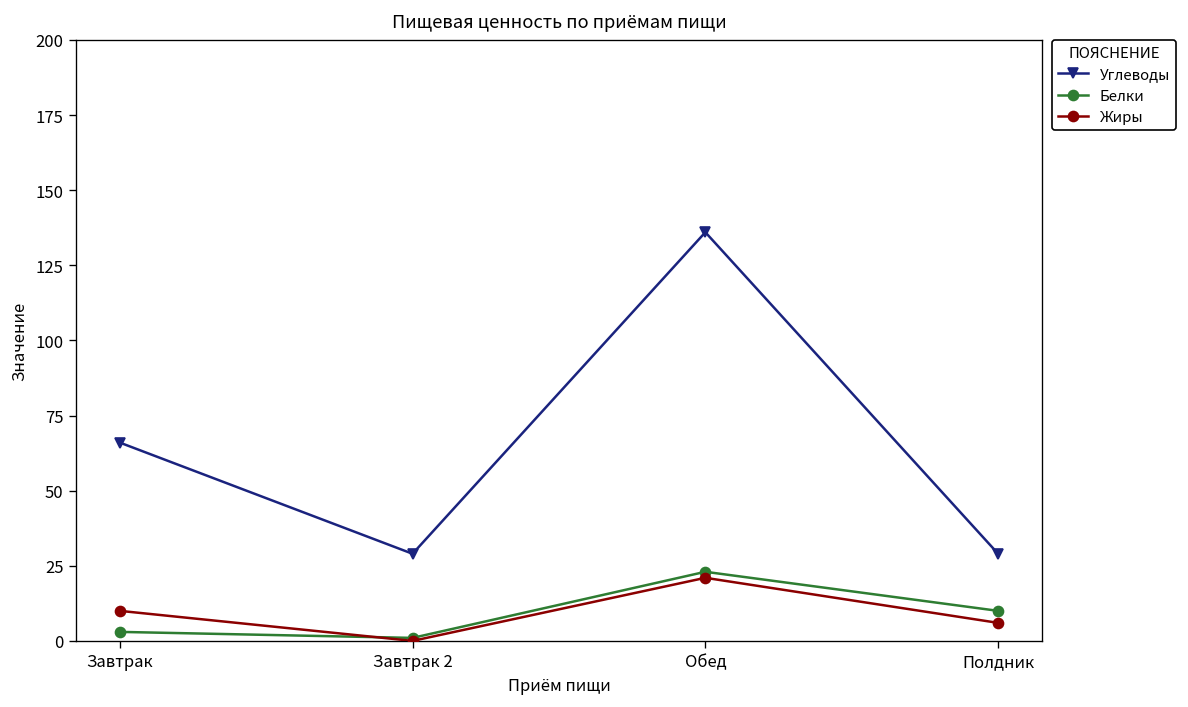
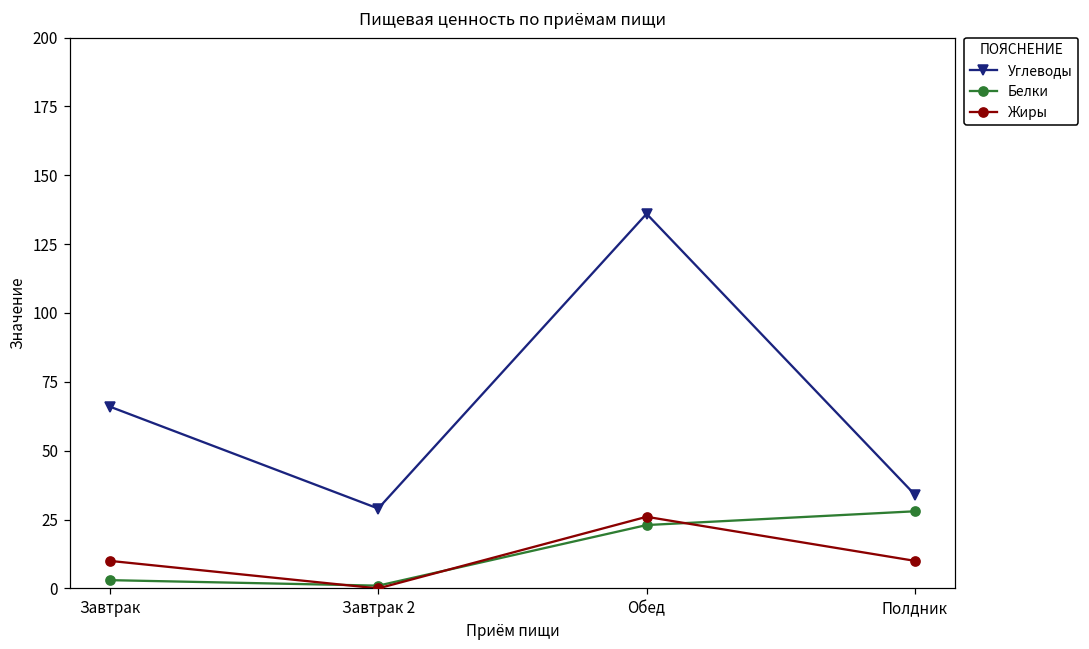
  {
    "Углеводы": {
      "Завтрак": 66,
      "Завтрак 2": 29,
      "Обед": 136,
-     "Полдник": 29
+     "Полдник": 34
    },
    "Белки": {
      "Завтрак": 3,
      "Обед": 23,
-     "Полдник": 10
+     "Полдник": 28
    },
    "Жиры": {
      "Завтрак": 10,
-     "Обед": 21,
-     "Полдник": 6
+     "Обед": 26,
+     "Полдник": 10
    }
  }
